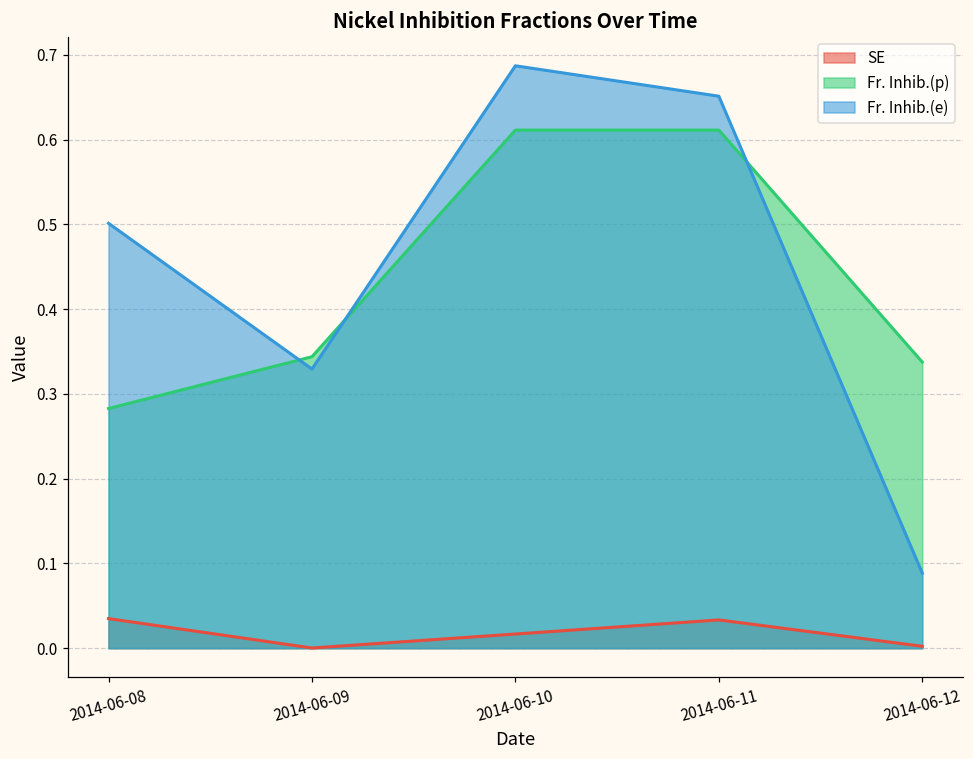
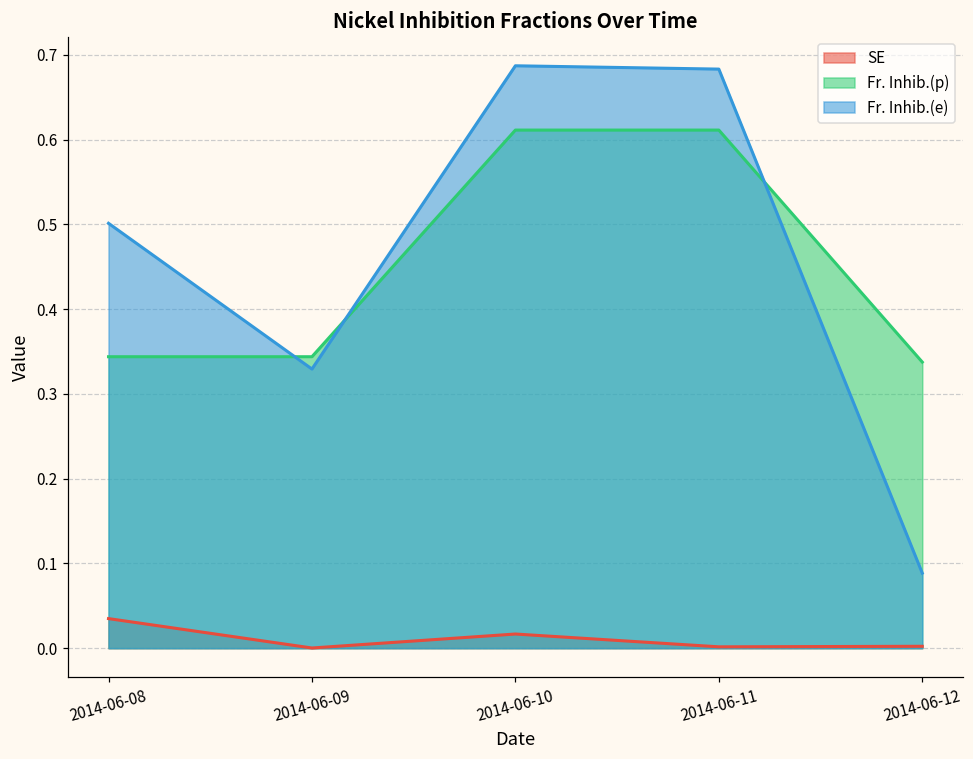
  {
    "SE": {
      "2014-06-08": 0.03,
      "2014-06-09": 0.00,
      "2014-06-10": 0.02,
-     "2014-06-11": 0.03,
+     "2014-06-11": 0.00,
      "2014-06-12": 0.00
    },
    "Fr. Inhib.(p)": {
-     "2014-06-08": 0.28,
+     "2014-06-08": 0.34,
      "2014-06-09": 0.34,
      "2014-06-10": 0.61,
      "2014-06-11": 0.61,
      "2014-06-12": 0.34
    },
    "Fr. Inhib.(e)": {
      "2014-06-08": 0.50,
      "2014-06-09": 0.33,
      "2014-06-10": 0.69,
-     "2014-06-11": 0.65,
+     "2014-06-11": 0.68,
      "2014-06-12": 0.09
    }
  }
